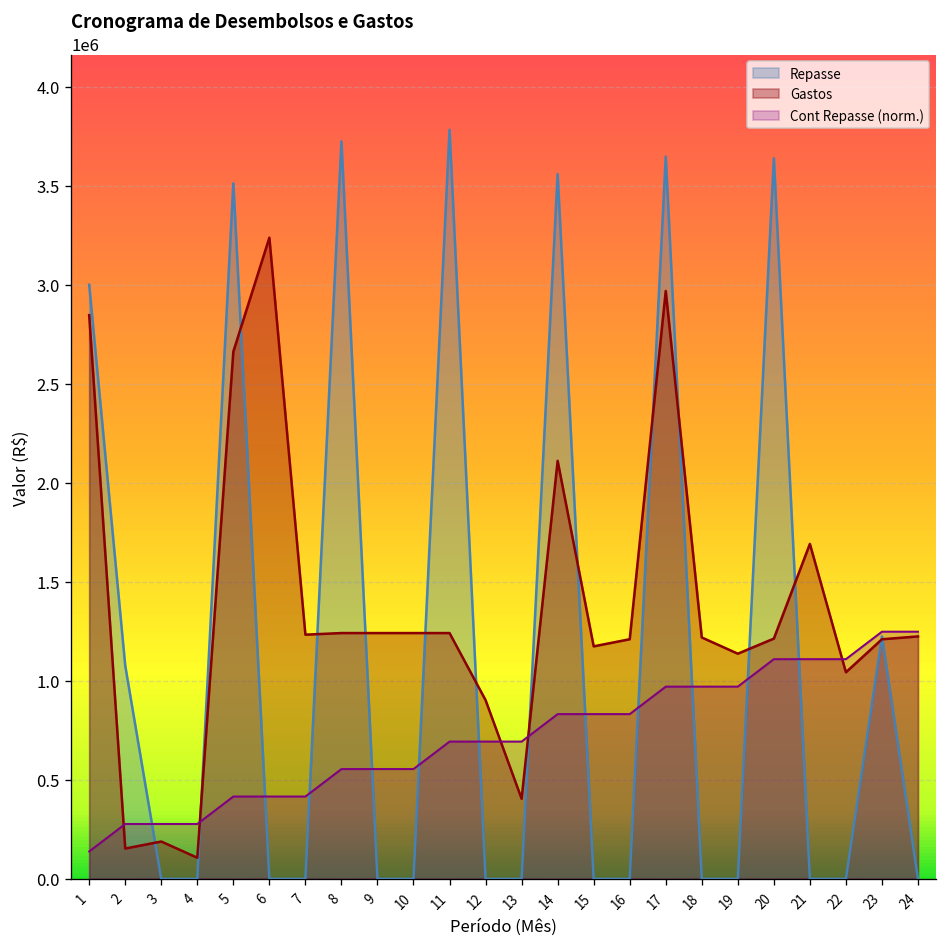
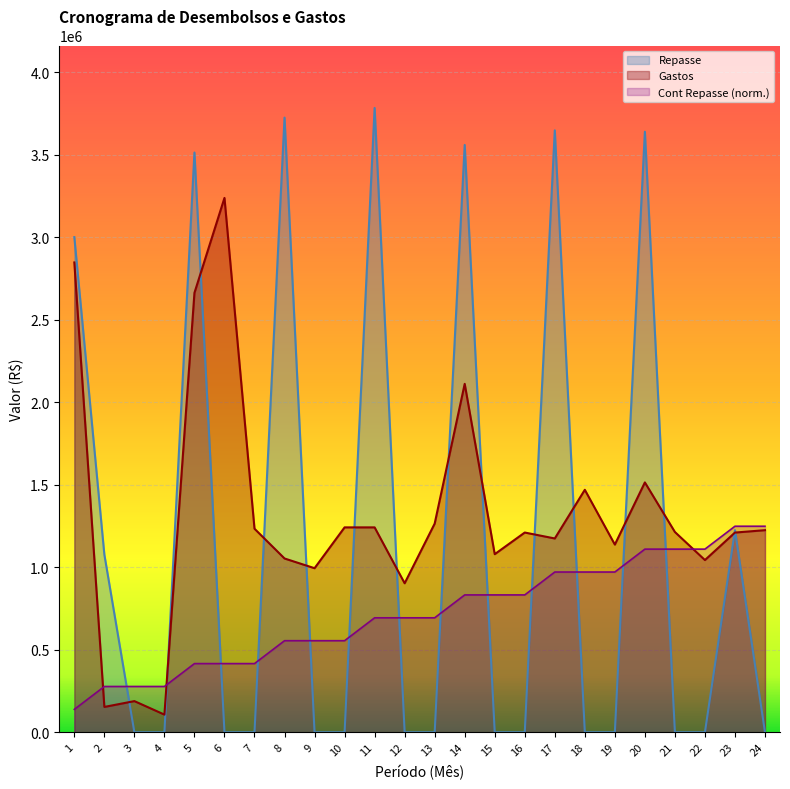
  {
    "Gastos": {
      "1": 2850000,
      "2": 150000,
      "3": 190000,
      "4": 110000,
      "5": 2660000,
      "6": 3240000,
      "7": 1230000,
-     "8": 1240000,
-     "9": 1240000,
+     "8": 1050000,
+     "9": 990000,
      "10": 1240000,
      "11": 1240000,
      "12": 900000,
-     "13": 400000,
+     "13": 1260000,
      "14": 2110000,
-     "15": 1170000,
+     "15": 1080000,
      "16": 1210000,
-     "17": 2970000,
-     "18": 1220000,
+     "17": 1170000,
+     "18": 1470000,
      "19": 1140000,
-     "20": 1210000,
-     "21": 1690000,
+     "20": 1510000,
+     "21": 1210000,
      "22": 1040000,
      "24": 1220000
    }
  }
